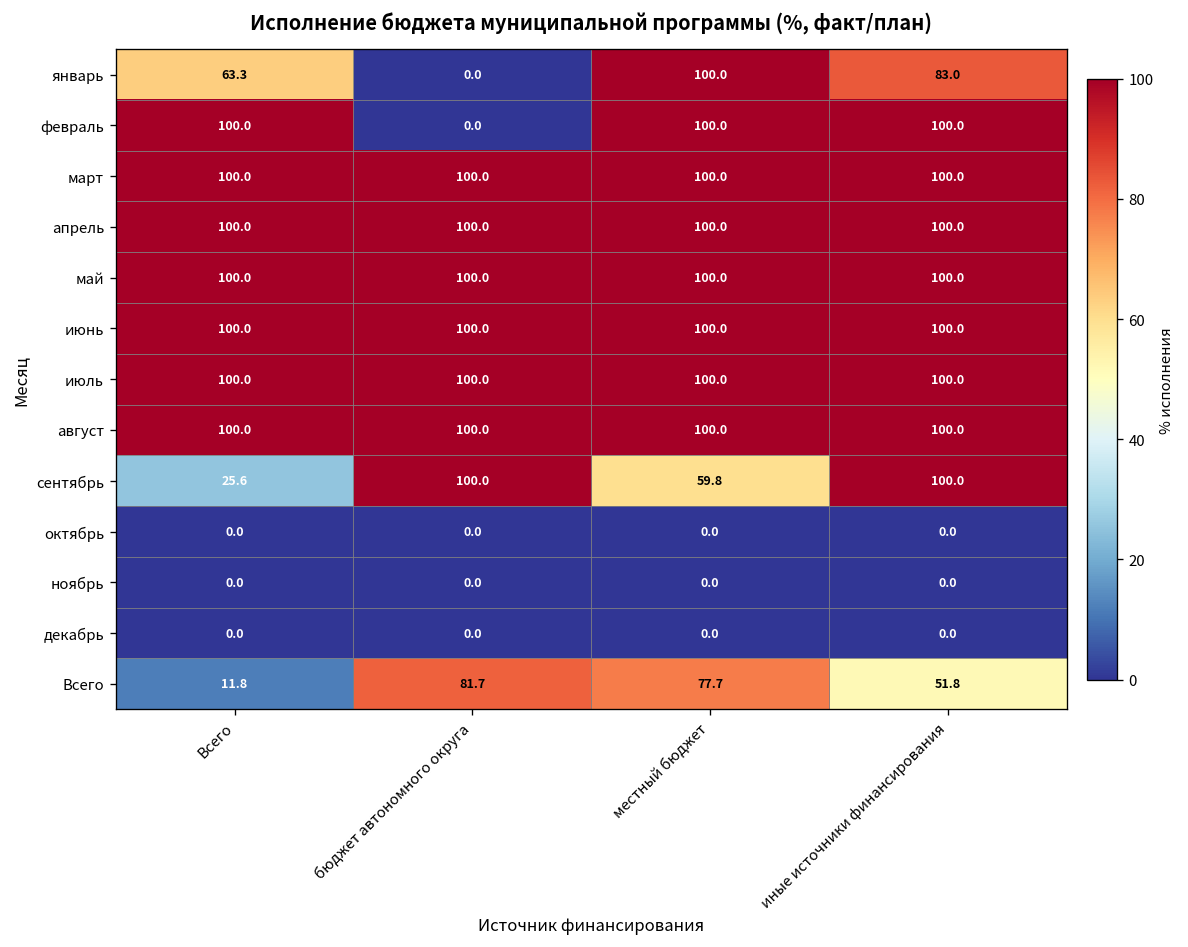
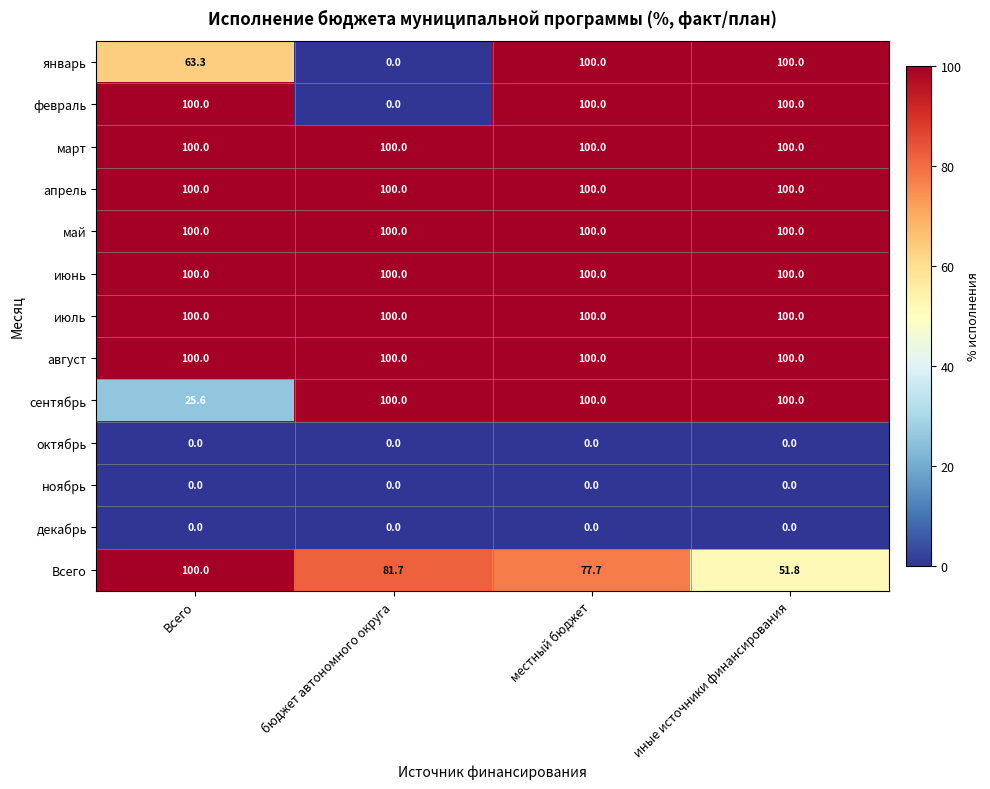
  {
    "январь": {
      "Всего": 63.3,
      "бюджет автономного округа": 0.0,
      "местный бюджет": 100.0,
-     "иные источники финансирования": 83.0
+     "иные источники финансирования": 100.0
    },
    "февраль": {
      "Всего": 100.0,
      "бюджет автономного округа": 0.0,
      "местный бюджет": 100.0,
      "иные источники финансирования": 100.0
    },
    "март": {
      "Всего": 100.0,
      "бюджет автономного округа": 100.0,
      "местный бюджет": 100.0,
      "иные источники финансирования": 100.0
    },
    "апрель": {
      "Всего": 100.0,
      "бюджет автономного округа": 100.0,
      "местный бюджет": 100.0,
      "иные источники финансирования": 100.0
    },
    "май": {
      "Всего": 100.0,
      "бюджет автономного округа": 100.0,
      "местный бюджет": 100.0,
      "иные источники финансирования": 100.0
    },
    "июнь": {
      "Всего": 100.0,
      "бюджет автономного округа": 100.0,
      "местный бюджет": 100.0,
      "иные источники финансирования": 100.0
    },
    "июль": {
      "Всего": 100.0,
      "бюджет автономного округа": 100.0,
      "местный бюджет": 100.0,
      "иные источники финансирования": 100.0
    },
    "август": {
      "Всего": 100.0,
      "бюджет автономного округа": 100.0,
      "местный бюджет": 100.0,
      "иные источники финансирования": 100.0
    },
    "сентябрь": {
      "Всего": 25.6,
      "бюджет автономного округа": 100.0,
-     "местный бюджет": 59.8,
+     "местный бюджет": 100.0,
      "иные источники финансирования": 100.0
    },
    "октябрь": {
      "Всего": 0.0,
      "бюджет автономного округа": 0.0,
      "местный бюджет": 0.0,
      "иные источники финансирования": 0.0
    },
    "ноябрь": {
      "Всего": 0.0,
      "бюджет автономного округа": 0.0,
      "местный бюджет": 0.0,
      "иные источники финансирования": 0.0
    },
    "декабрь": {
      "Всего": 0.0,
      "бюджет автономного округа": 0.0,
      "местный бюджет": 0.0,
      "иные источники финансирования": 0.0
    },
    "Всего": {
-     "Всего": 11.8,
+     "Всего": 100.0,
      "бюджет автономного округа": 81.7,
      "местный бюджет": 77.7,
      "иные источники финансирования": 51.8
    }
  }
